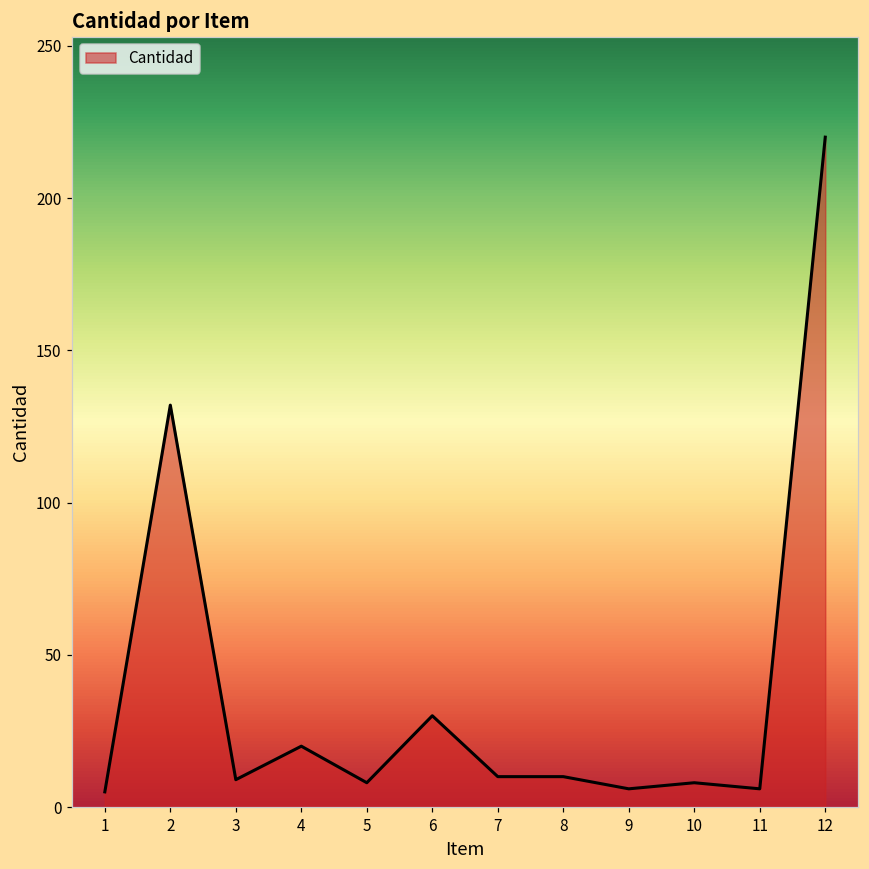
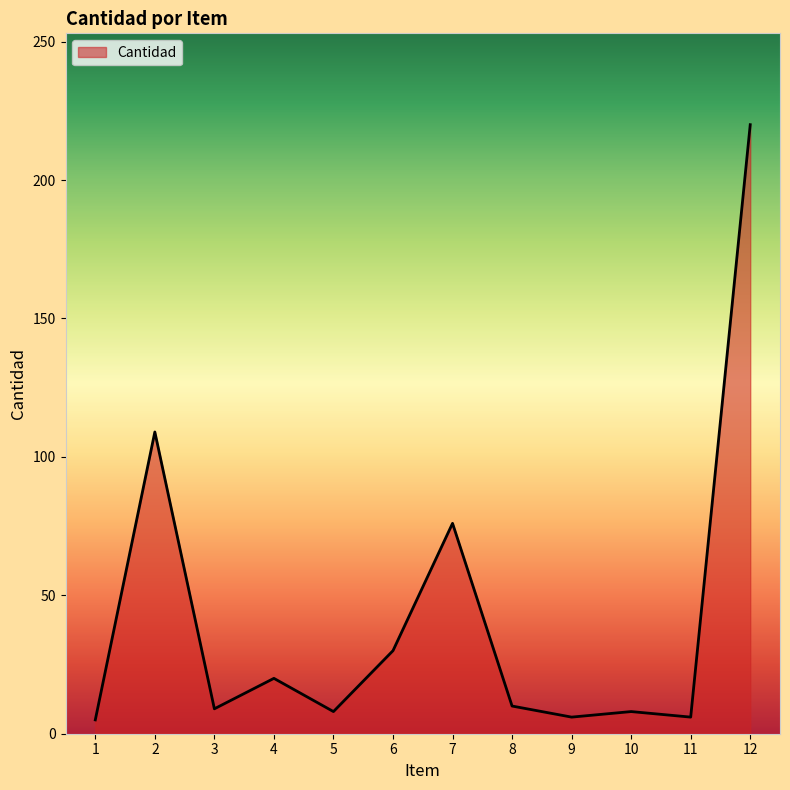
  {
    "1": 5,
-   "2": 132,
+   "2": 109,
    "3": 9,
    "4": 20,
    "5": 8,
    "6": 30,
-   "7": 10,
+   "7": 76,
    "8": 10,
    "9": 6,
    "10": 8,
    "11": 6,
    "12": 220
  }
